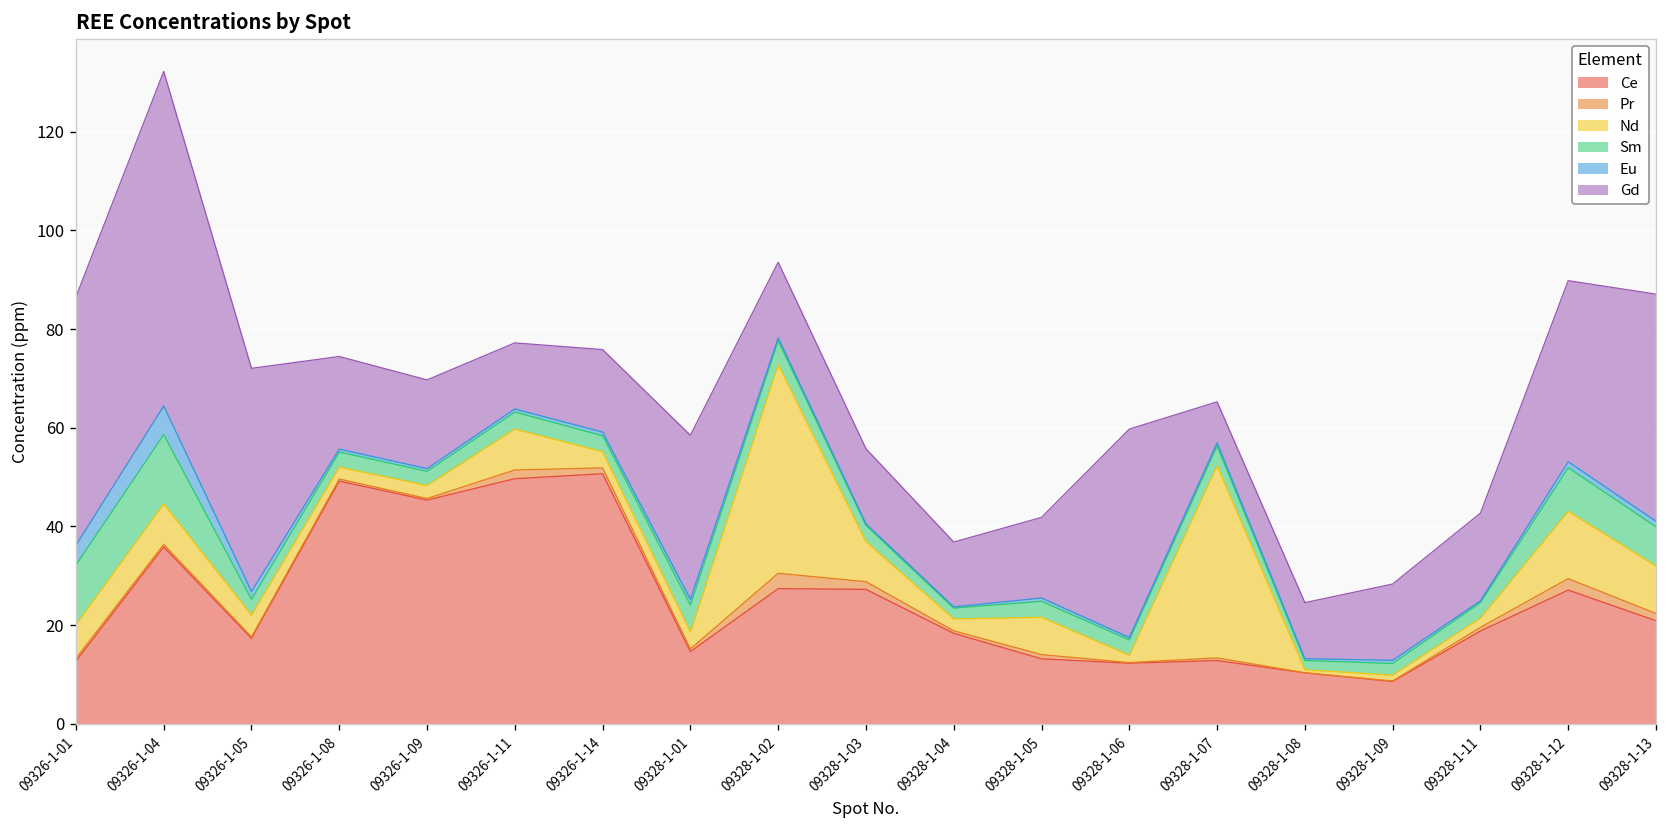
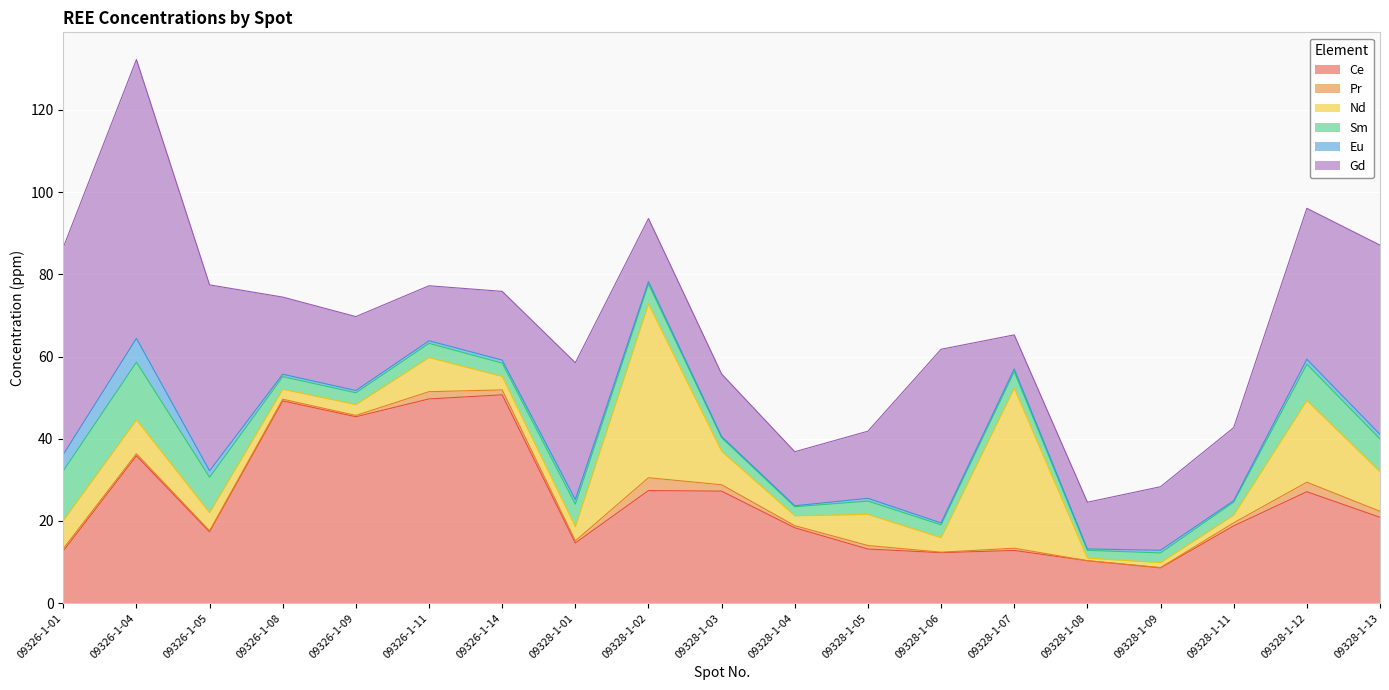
  {
    "Nd": {
      "09326-1-01": 7,
      "09326-1-04": 8,
      "09326-1-05": 4,
      "09326-1-08": 2,
      "09326-1-09": 3,
      "09326-1-11": 8,
      "09326-1-14": 3,
      "09328-1-01": 3,
      "09328-1-02": 42,
      "09328-1-03": 8,
      "09328-1-04": 2,
      "09328-1-05": 8,
-     "09328-1-06": 1,
+     "09328-1-06": 4,
      "09328-1-07": 39,
      "09328-1-08": 1,
      "09328-1-09": 1,
      "09328-1-11": 2,
-     "09328-1-12": 14,
+     "09328-1-12": 20,
      "09328-1-13": 10
    },
    "Sm": {
      "09326-1-01": 12,
      "09326-1-04": 14,
-     "09326-1-05": 3,
+     "09326-1-05": 9,
      "09326-1-11": 3,
      "09326-1-14": 3,
      "09328-1-01": 5,
      "09328-1-05": 3,
      "09328-1-07": 4,
      "09328-1-09": 2,
      "09328-1-12": 9,
      "09328-1-13": 8
    },
    "Eu": {
      "09326-1-01": 4,
      "09326-1-04": 6,
      "09326-1-05": 2,
      "09326-1-11": 1,
      "09326-1-14": 1,
      "09328-1-01": 1,
      "09328-1-05": 1,
      "09328-1-07": 1,
      "09328-1-09": 1,
      "09328-1-12": 1,
      "09328-1-13": 1
    },
    "Gd": {
      "09326-1-01": 50,
      "09326-1-04": 68,
      "09326-1-05": 45,
      "09326-1-08": 19,
      "09326-1-09": 18,
      "09326-1-11": 13,
      "09326-1-14": 17,
      "09328-1-01": 33,
      "09328-1-02": 15,
      "09328-1-03": 15,
      "09328-1-04": 13,
      "09328-1-05": 16,
      "09328-1-06": 42,
      "09328-1-07": 8,
      "09328-1-08": 11,
      "09328-1-09": 15,
      "09328-1-11": 18,
      "09328-1-12": 37,
      "09328-1-13": 46
    }
  }
